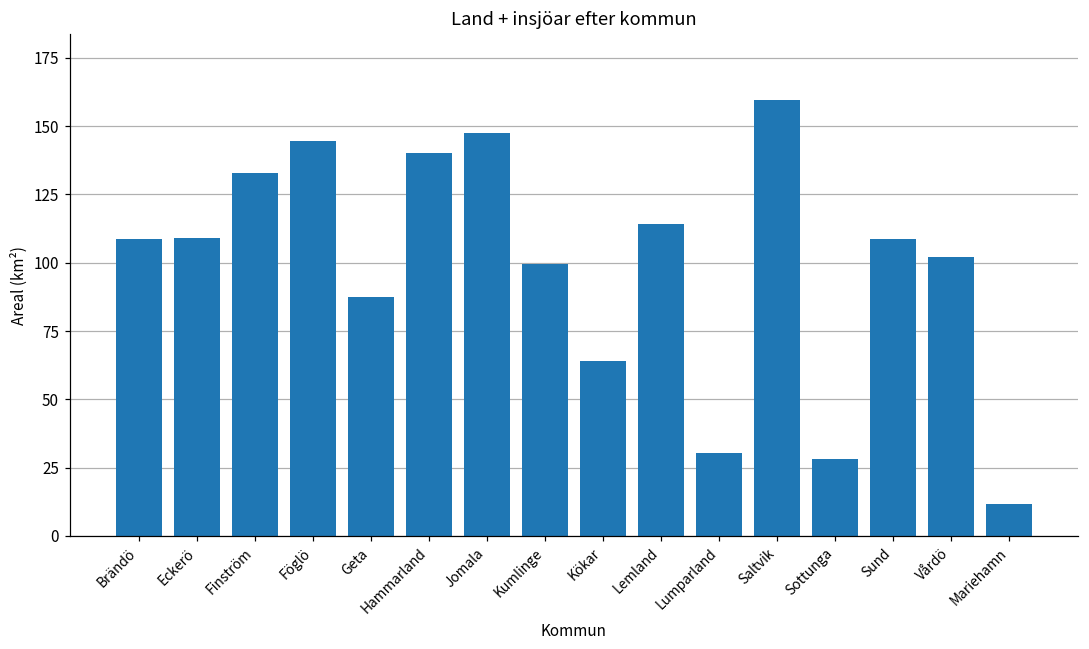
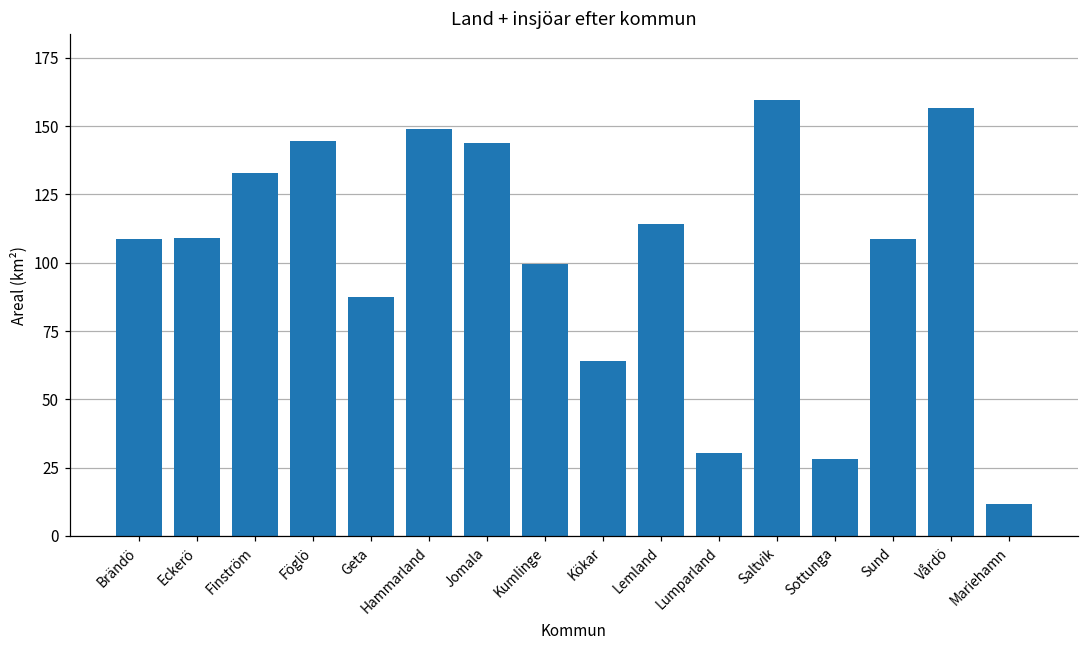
  {
    "Brändö": 109,
    "Eckerö": 109,
    "Finström": 133,
    "Föglö": 144,
    "Geta": 87,
-   "Hammarland": 140,
-   "Jomala": 148,
+   "Hammarland": 149,
+   "Jomala": 144,
    "Kumlinge": 100,
    "Kökar": 64,
    "Lemland": 114,
    "Lumparland": 30,
    "Saltvik": 160,
    "Sottunga": 28,
    "Sund": 109,
-   "Vårdö": 102,
+   "Vårdö": 157,
    "Mariehamn": 12
  }
